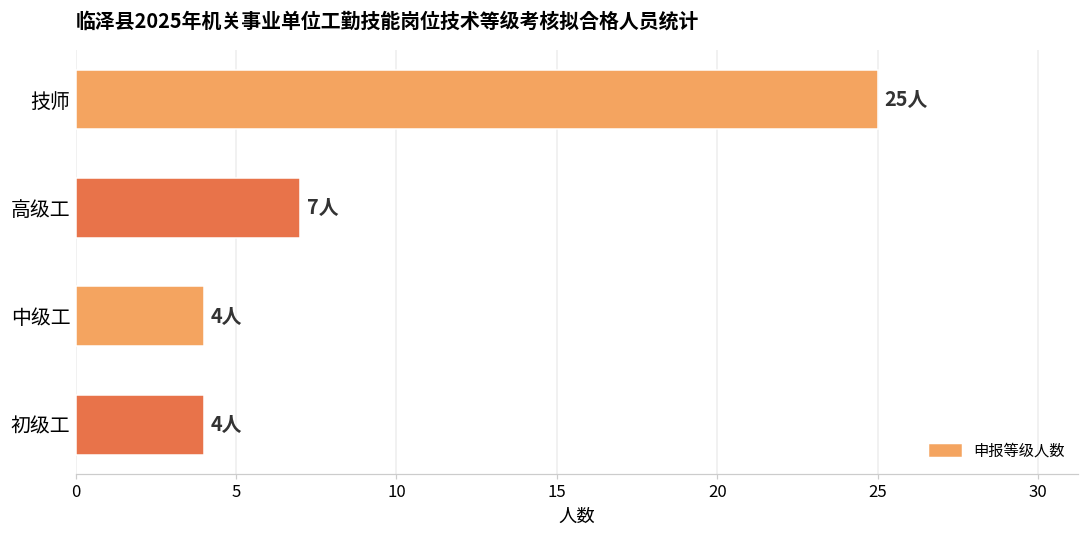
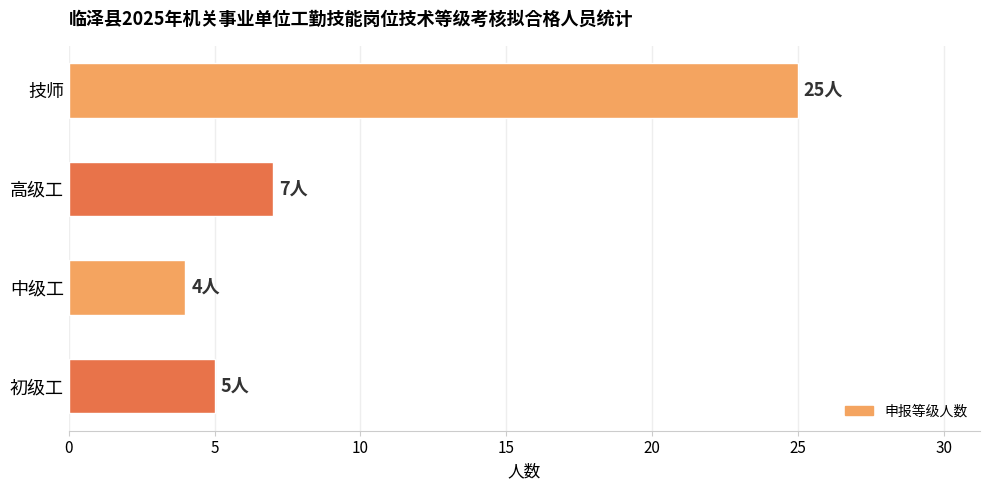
  {
    "技师": "25人",
    "高级工": "7人",
    "中级工": "4人",
-   "初级工": "4人"
+   "初级工": "5人"
  }
